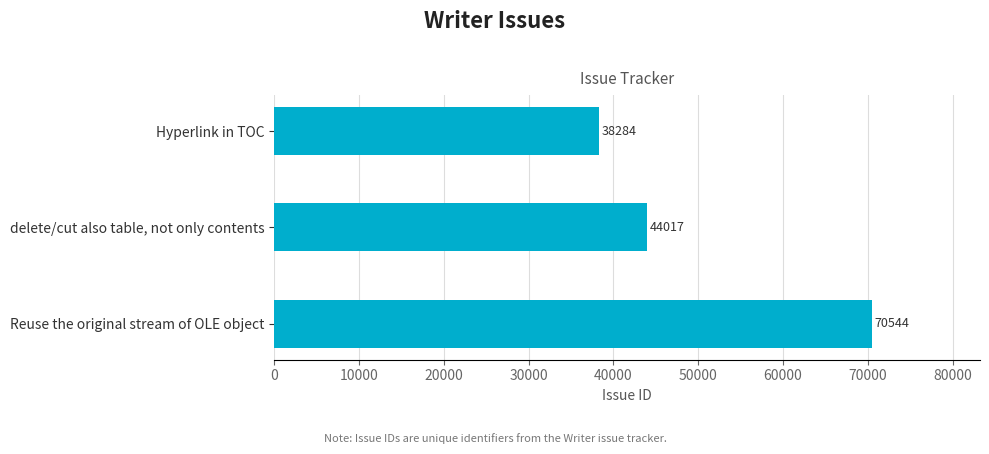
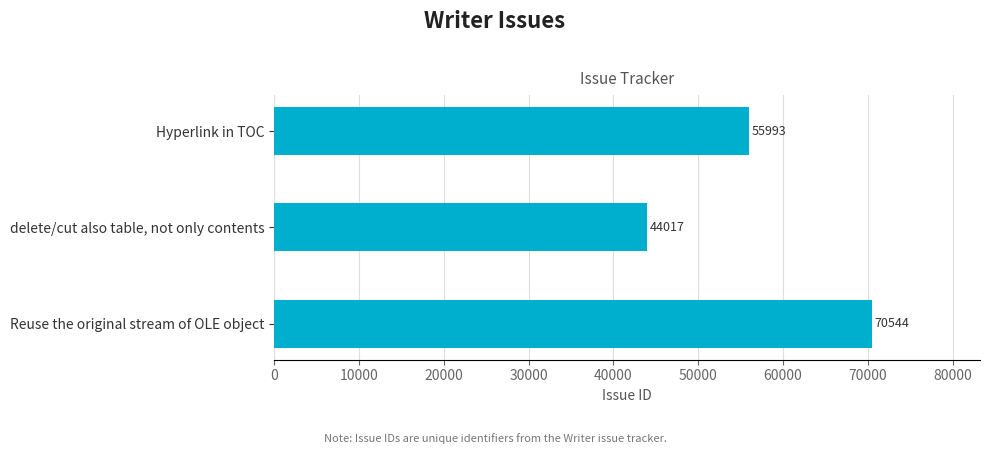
  {
-   "Hyperlink in TOC": 38284,
+   "Hyperlink in TOC": 55993,
    "delete/cut also table, not only contents": 44017,
    "Reuse the original stream of OLE object": 70544
  }
